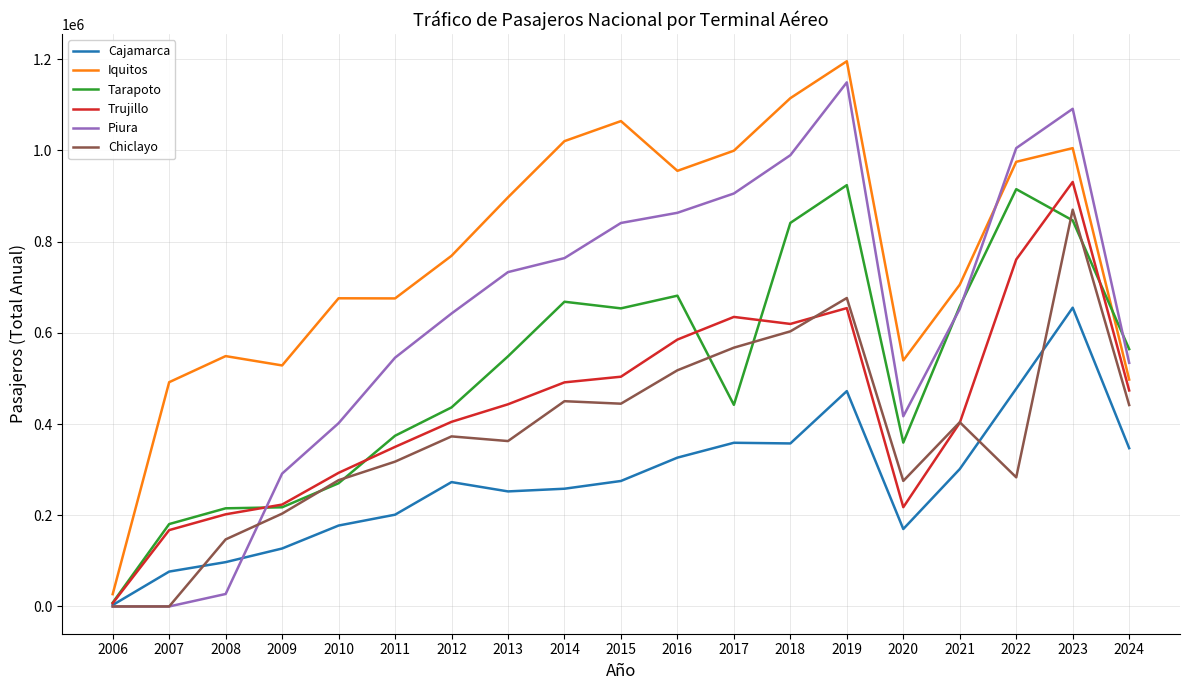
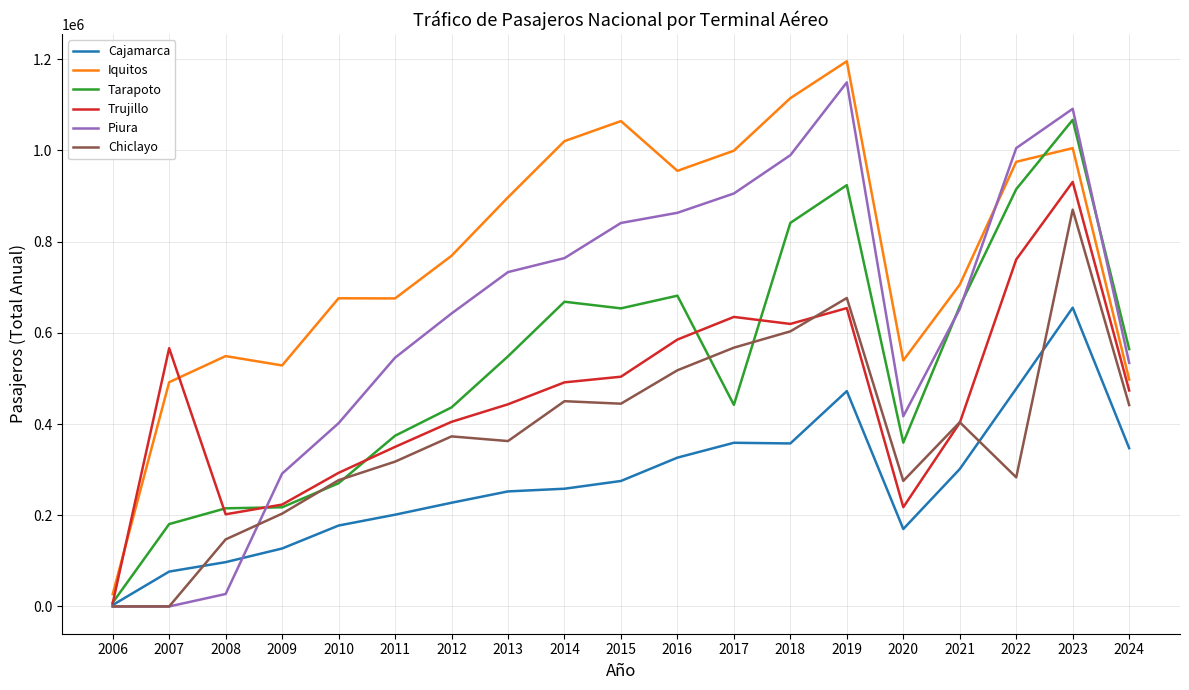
  {
    "Cajamarca": {
      "2007": 80000,
      "2008": 100000,
      "2009": 130000,
      "2010": 180000,
      "2011": 200000,
-     "2012": 270000,
+     "2012": 230000,
      "2013": 250000,
      "2014": 260000,
      "2015": 280000,
      "2016": 330000,
      "2017": 360000,
      "2018": 360000,
      "2019": 470000,
      "2020": 170000,
      "2021": 300000,
      "2022": 480000,
      "2023": 660000,
      "2024": 350000
    },
    "Iquitos": {
      "2006": 30000,
      "2007": 490000,
      "2008": 550000,
      "2009": 530000,
      "2010": 680000,
      "2011": 680000,
      "2012": 770000,
      "2013": 900000,
      "2014": 1020000,
      "2015": 1060000,
      "2016": 960000,
      "2017": 1000000,
      "2018": 1110000,
      "2019": 1200000,
      "2020": 540000,
      "2021": 710000,
      "2022": 980000,
      "2023": 1010000,
      "2024": 500000
    },
    "Tarapoto": {
      "2007": 180000,
      "2008": 220000,
      "2009": 220000,
      "2010": 270000,
      "2011": 370000,
      "2012": 440000,
      "2013": 550000,
      "2014": 670000,
      "2015": 650000,
      "2016": 680000,
      "2017": 440000,
      "2018": 840000,
      "2019": 920000,
      "2020": 360000,
      "2021": 660000,
      "2022": 920000,
-     "2023": 850000,
+     "2023": 1070000,
      "2024": 560000
    },
    "Trujillo": {
-     "2007": 170000,
+     "2007": 570000,
      "2008": 200000,
      "2009": 220000,
      "2010": 290000,
      "2011": 350000,
      "2012": 400000,
      "2013": 440000,
      "2014": 490000,
      "2015": 500000,
      "2016": 590000,
      "2017": 630000,
      "2018": 620000,
      "2019": 650000,
      "2020": 220000,
      "2022": 760000,
      "2023": 930000,
      "2024": 470000
    },
    "Piura": {
      "2008": 30000,
      "2009": 290000,
      "2010": 400000,
      "2011": 550000,
      "2012": 640000,
      "2013": 730000,
      "2014": 760000,
      "2015": 840000,
      "2016": 860000,
      "2017": 910000,
      "2018": 990000,
      "2019": 1150000,
      "2020": 420000,
      "2021": 650000,
      "2022": 1010000,
      "2023": 1090000,
      "2024": 530000
    },
    "Chiclayo": {
      "2008": 150000,
      "2009": 200000,
      "2010": 280000,
      "2011": 320000,
      "2012": 370000,
      "2013": 360000,
      "2014": 450000,
      "2015": 440000,
      "2016": 520000,
      "2017": 570000,
      "2018": 600000,
      "2019": 680000,
      "2020": 280000,
      "2022": 280000,
      "2023": 870000,
      "2024": 440000
    }
  }
